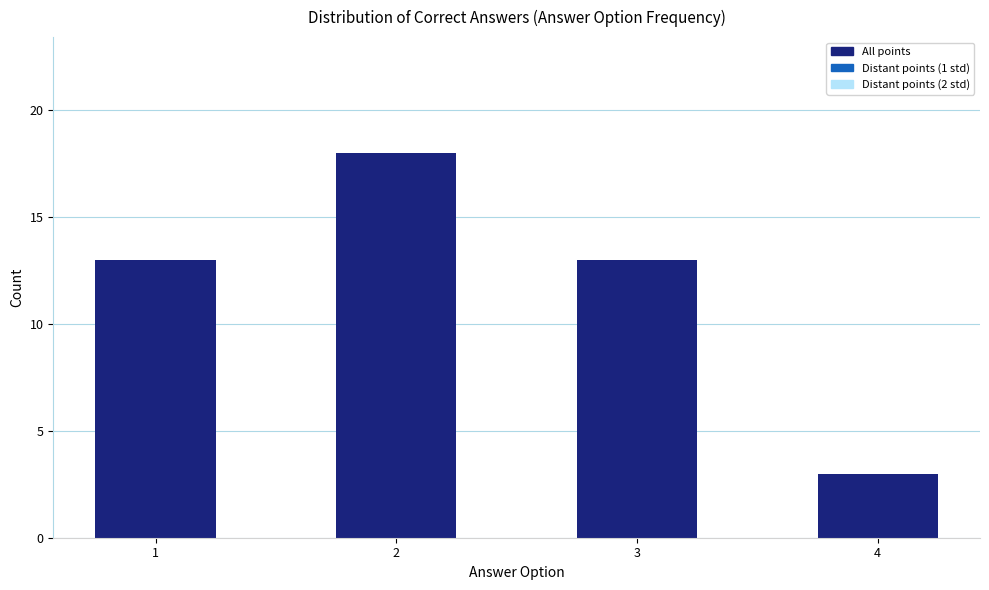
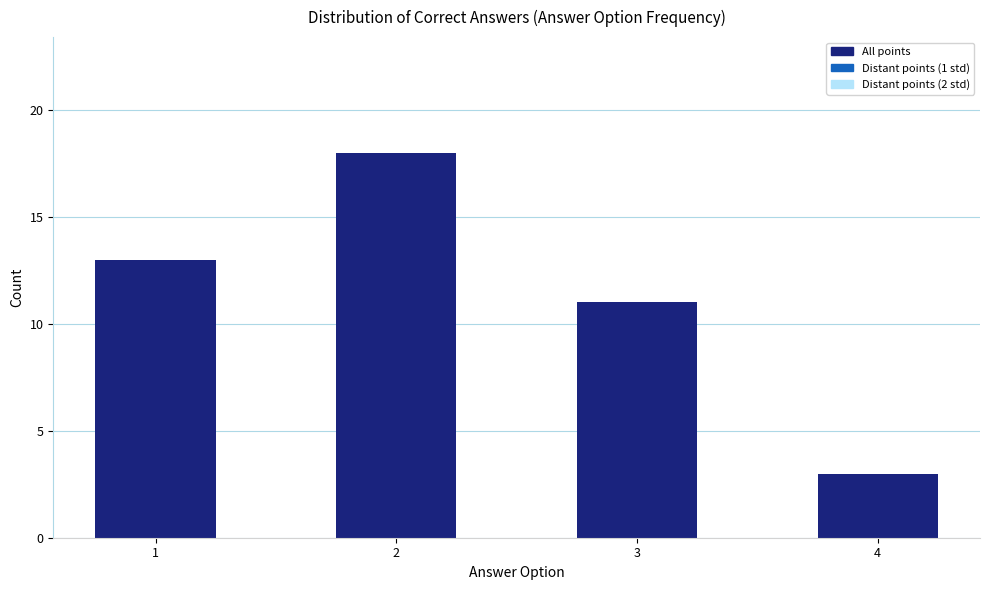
  {
    "1": 13,
    "2": 18,
-   "3": 13,
+   "3": 11,
    "4": 3
  }
